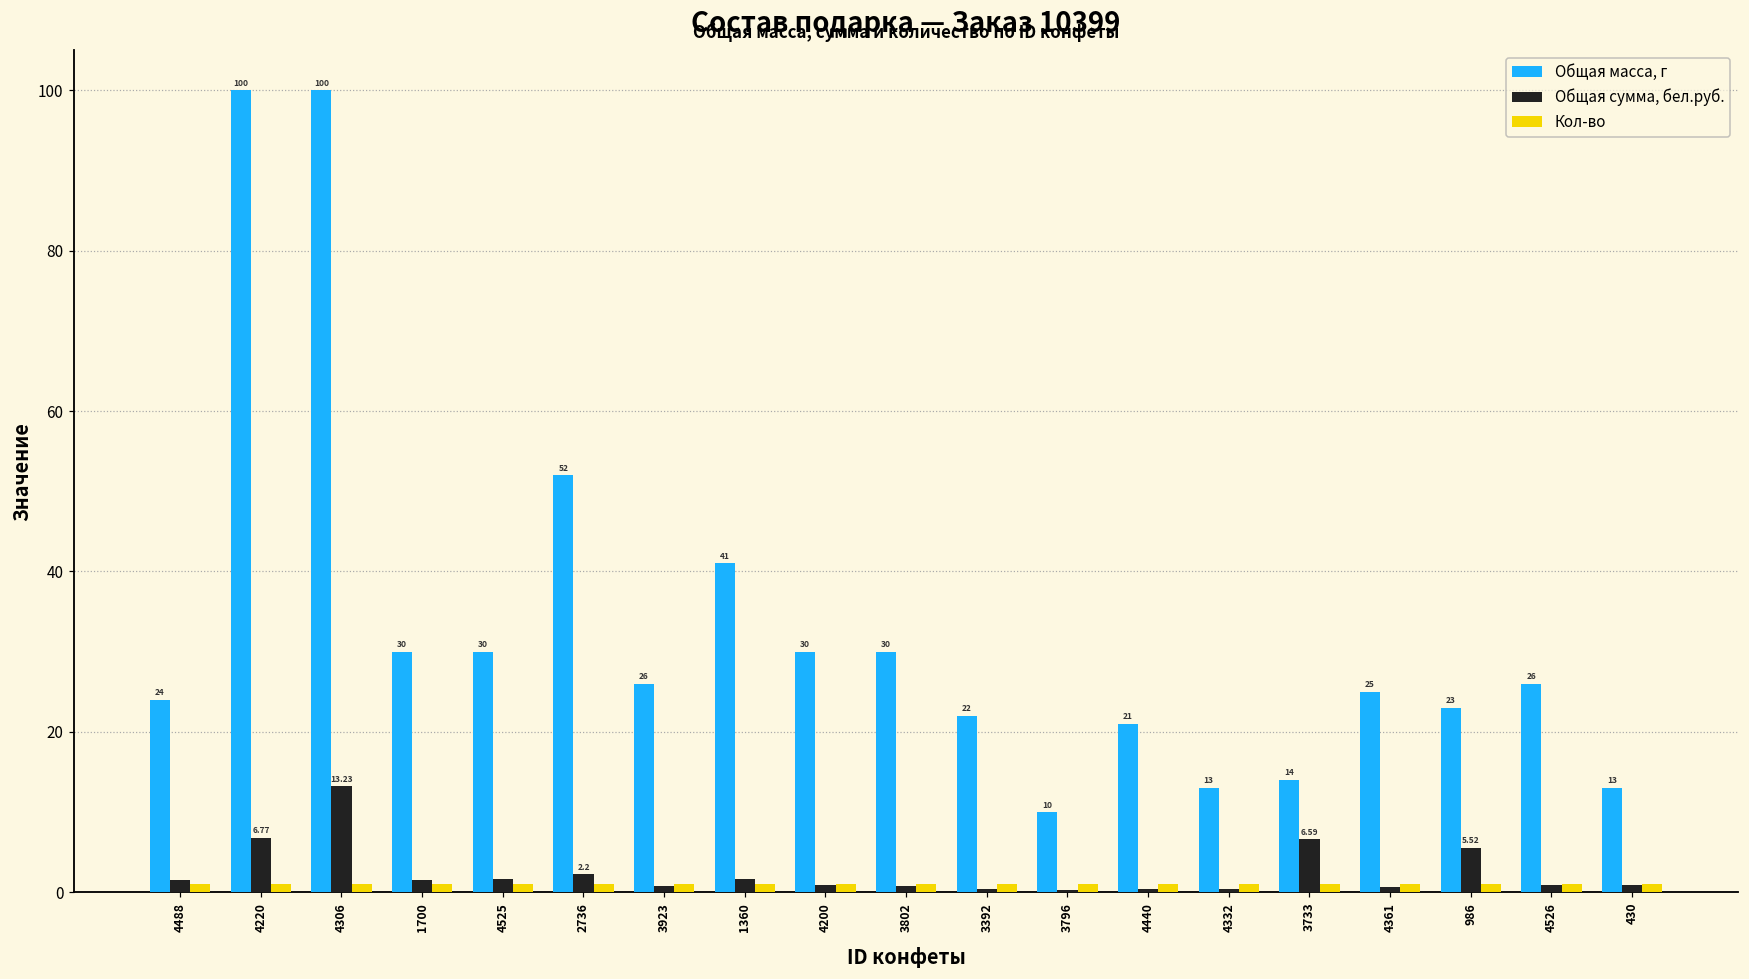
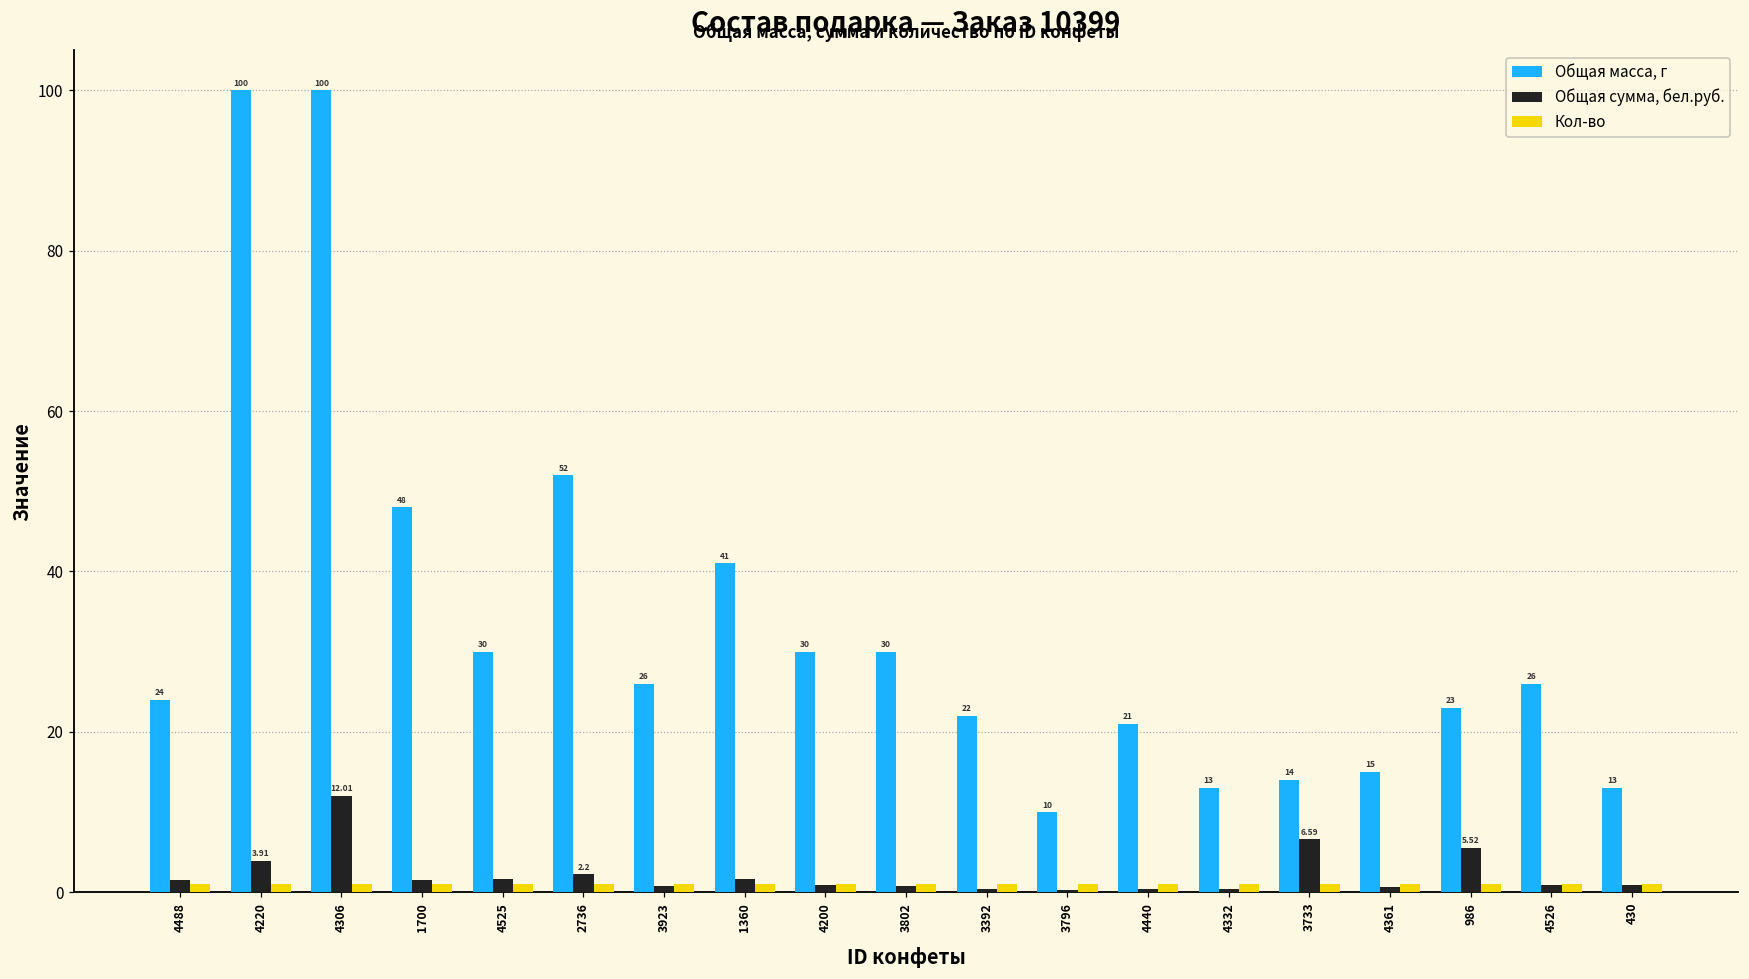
  {
    "Общая масса, г": {
      "4488": 24,
      "4220": 100,
      "4306": 100,
-     "1700": 30,
+     "1700": 48,
      "4525": 30,
      "2736": 52,
      "3923": 26,
      "1360": 41,
      "4200": 30,
      "3802": 30,
      "3392": 22,
      "3796": 10,
      "4440": 21,
      "4332": 13,
      "3733": 14,
-     "4361": 25,
+     "4361": 15,
      "986": 23,
      "4526": 26,
      "430": 13
    },
    "Общая сумма, бел.руб.": {
-     "4220": 6.77,
-     "4306": 13.23,
+     "4220": 3.91,
+     "4306": 12.01,
      "2736": 2.2,
      "3733": 6.59,
      "986": 5.52
    },
    "Кол-во": {
      "4488": 1,
      "4220": 1,
      "4306": 1,
      "1700": 1,
      "4525": 1,
      "2736": 1,
      "3923": 1,
      "1360": 1,
      "4200": 1,
      "3802": 1,
      "3392": 1,
      "3796": 1,
      "4440": 1,
      "4332": 1,
      "3733": 1,
      "4361": 1,
      "986": 1,
      "4526": 1,
      "430": 1
    }
  }
